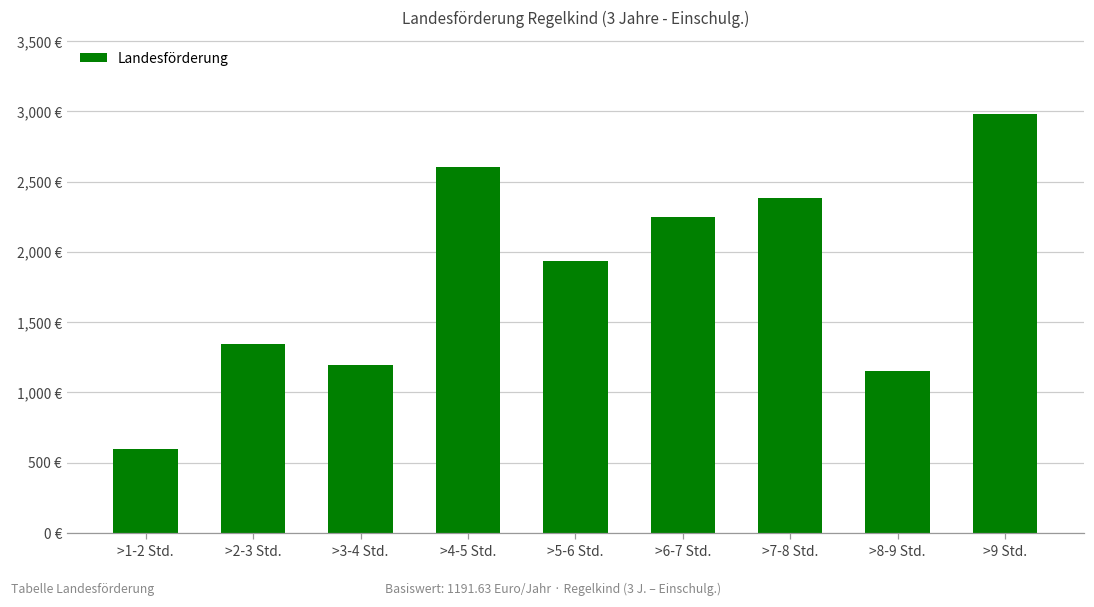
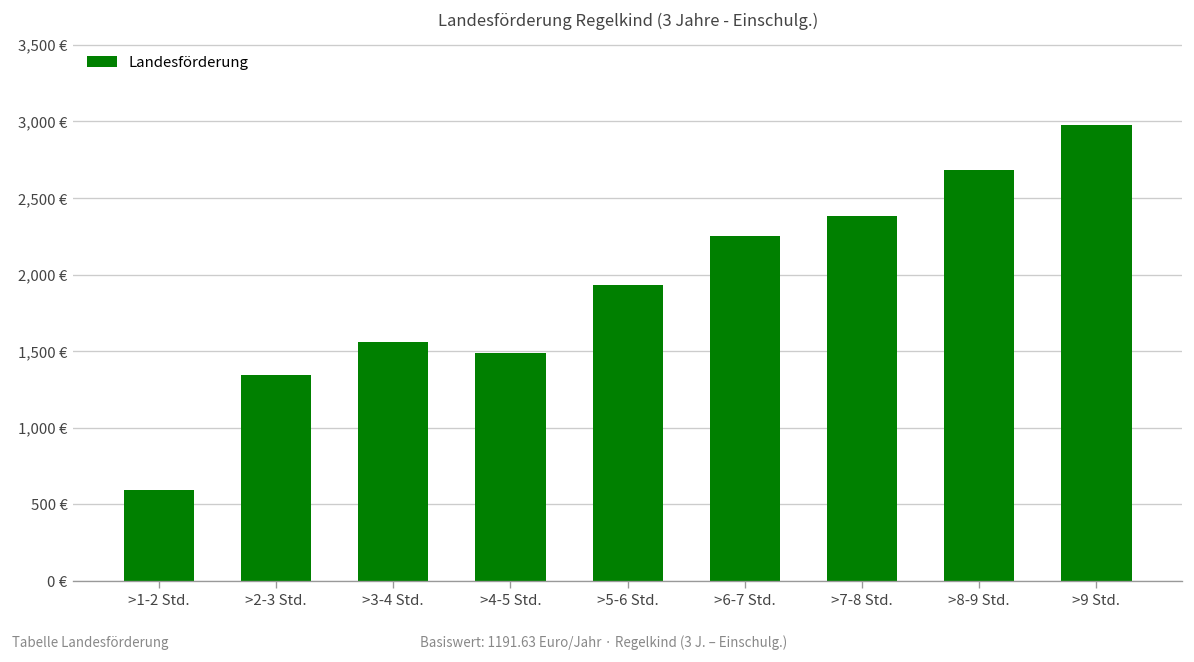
  {
    ">1-2 Std.": "600 €",
    ">2-3 Std.": "1,340 €",
-   ">3-4 Std.": "1,190 €",
-   ">4-5 Std.": "2,600 €",
+   ">3-4 Std.": "1,560 €",
+   ">4-5 Std.": "1,490 €",
    ">5-6 Std.": "1,930 €",
    ">6-7 Std.": "2,250 €",
    ">7-8 Std.": "2,380 €",
-   ">8-9 Std.": "1,150 €",
+   ">8-9 Std.": "2,680 €",
    ">9 Std.": "2,980 €"
  }
